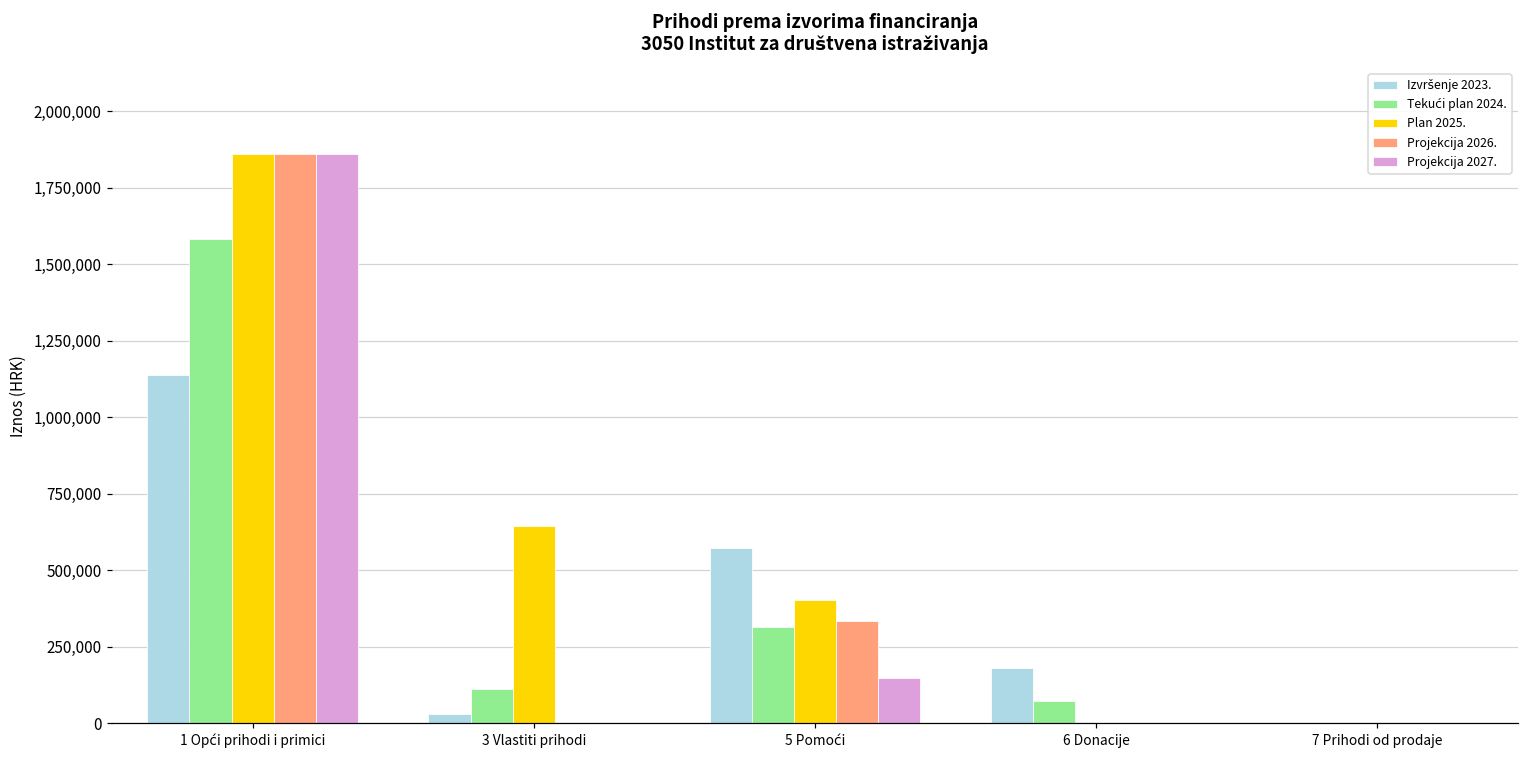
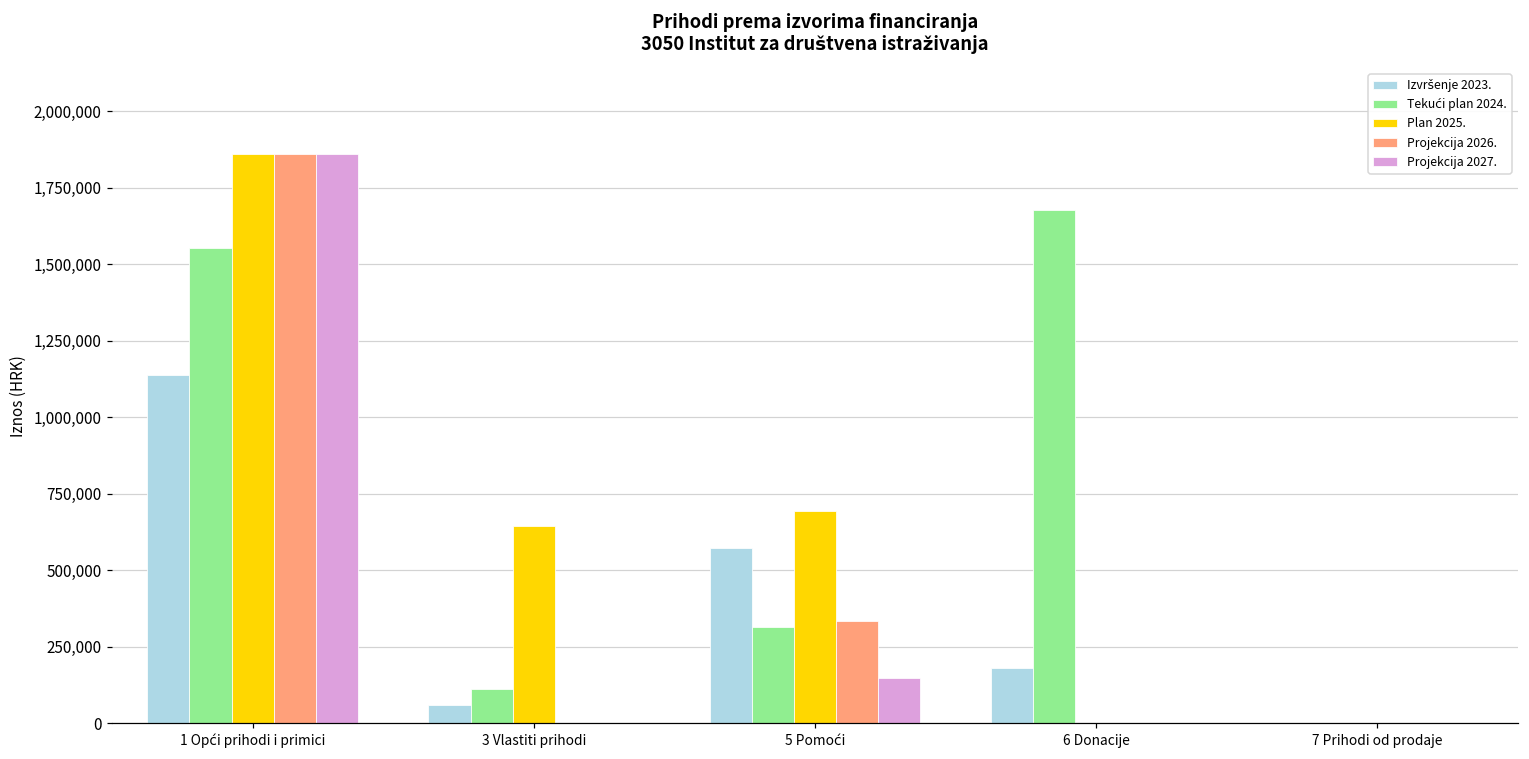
  {
    "Izvršenje 2023.": {
      "1 Opći prihodi i primici": "1,140,000",
-     "3 Vlastiti prihodi": "30,000",
+     "3 Vlastiti prihodi": "60,000",
      "5 Pomoći": "570,000",
      "6 Donacije": "180,000",
      "7 Prihodi od prodaje": "0"
    },
    "Tekući plan 2024.": {
-     "1 Opći prihodi i primici": "1,580,000",
+     "1 Opći prihodi i primici": "1,550,000",
      "3 Vlastiti prihodi": "110,000",
      "5 Pomoći": "310,000",
-     "6 Donacije": "70,000",
+     "6 Donacije": "1,680,000",
      "7 Prihodi od prodaje": "0"
    },
    "Plan 2025.": {
      "1 Opći prihodi i primici": "1,860,000",
      "3 Vlastiti prihodi": "640,000",
-     "5 Pomoći": "400,000",
+     "5 Pomoći": "690,000",
      "6 Donacije": "0",
      "7 Prihodi od prodaje": "0"
    },
    "Projekcija 2026.": {
      "1 Opći prihodi i primici": "1,860,000",
      "3 Vlastiti prihodi": "0",
      "5 Pomoći": "330,000",
      "6 Donacije": "0",
      "7 Prihodi od prodaje": "0"
    },
    "Projekcija 2027.": {
      "1 Opći prihodi i primici": "1,860,000",
      "3 Vlastiti prihodi": "0",
      "5 Pomoći": "150,000",
      "6 Donacije": "0",
      "7 Prihodi od prodaje": "0"
    }
  }
